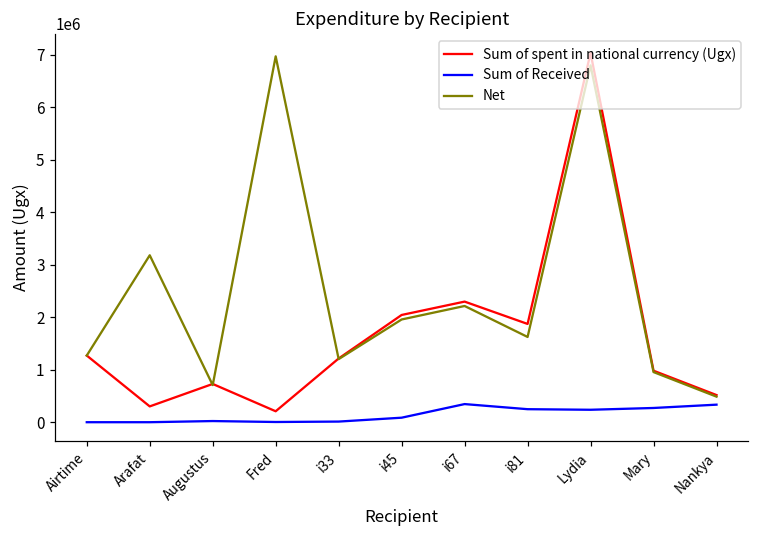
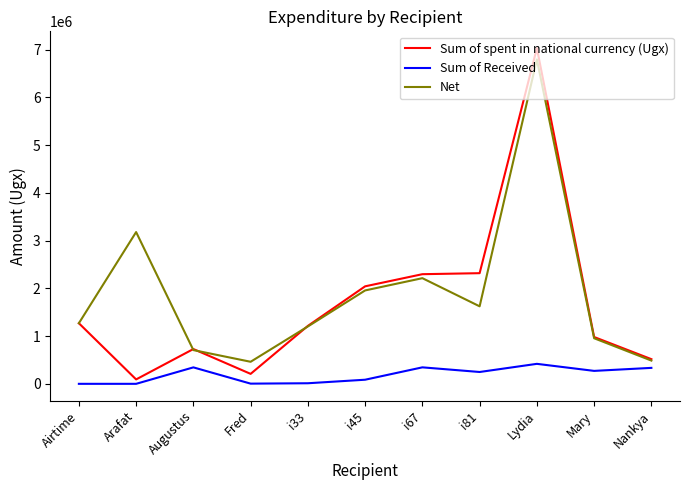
  {
    "Sum of spent in national currency (Ugx)": {
-     "Arafat": 300000,
+     "Arafat": 100000,
      "Fred": 200000,
      "i45": 2000000,
      "i67": 2300000,
-     "i81": 1900000
+     "i81": 2300000
    },
    "Sum of Received": {
      "Airtime": 0,
      "Arafat": 0,
-     "Augustus": 0,
+     "Augustus": 300000,
      "Fred": 0,
      "i33": 0,
      "i45": 100000,
      "i67": 300000,
      "i81": 200000,
-     "Lydia": 200000,
+     "Lydia": 400000,
      "Mary": 300000,
      "Nankya": 300000
    },
    "Net": {
      "Arafat": 3200000,
-     "Fred": 7000000,
+     "Fred": 500000,
      "i45": 2000000,
      "i67": 2200000,
      "i81": 1600000
    }
  }
